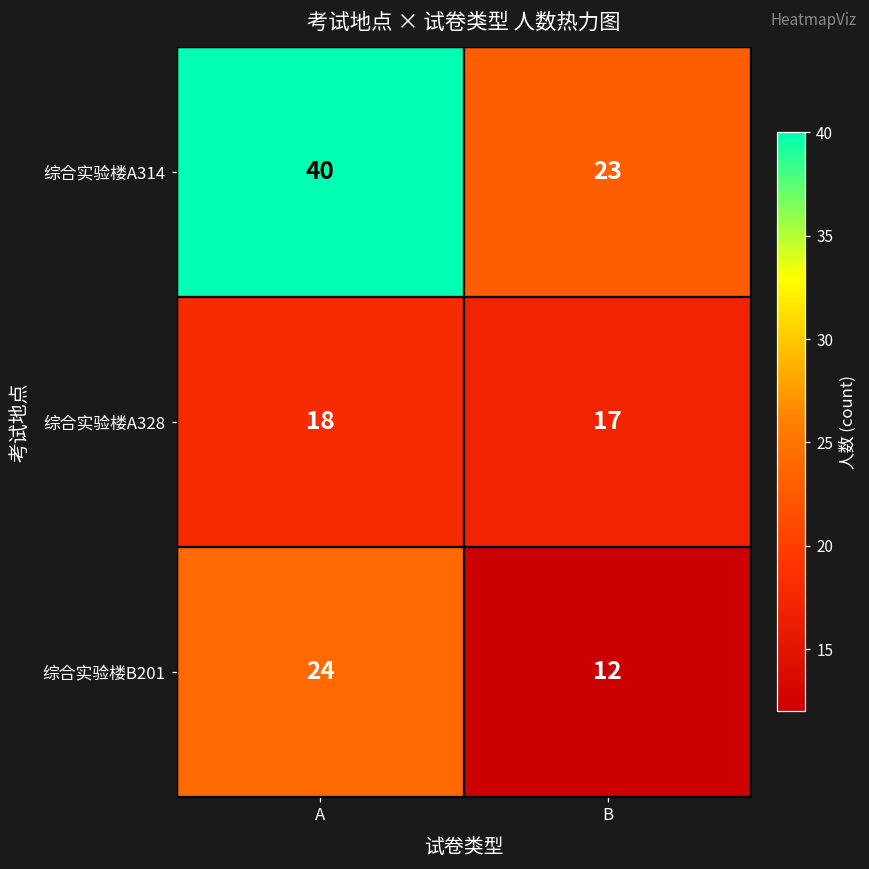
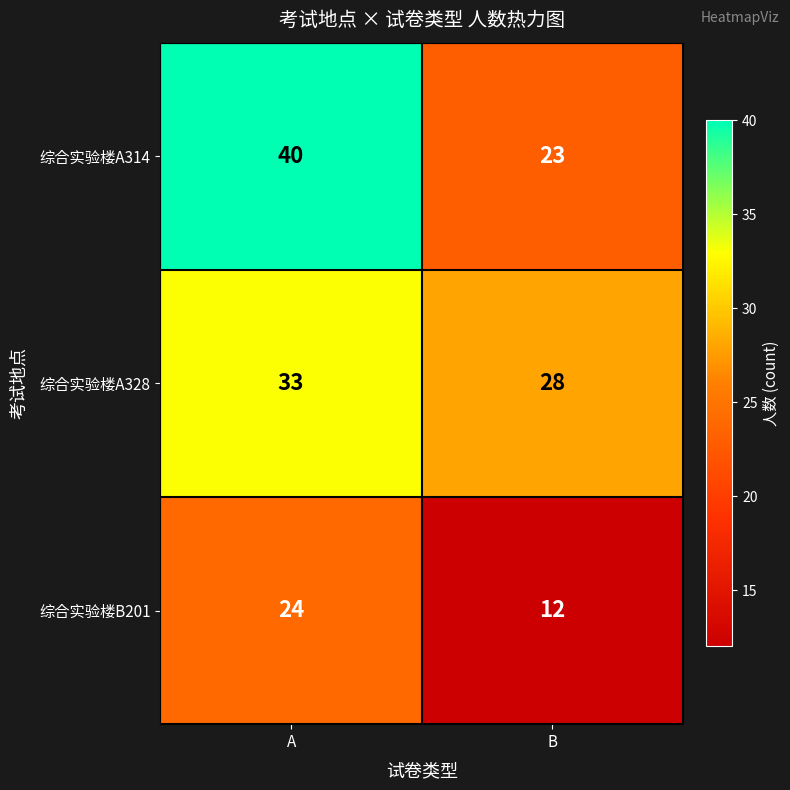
  {
    "综合实验楼A314": {
      "A": 40,
      "B": 23
    },
    "综合实验楼A328": {
-     "A": 18,
-     "B": 17
+     "A": 33,
+     "B": 28
    },
    "综合实验楼B201": {
      "A": 24,
      "B": 12
    }
  }
